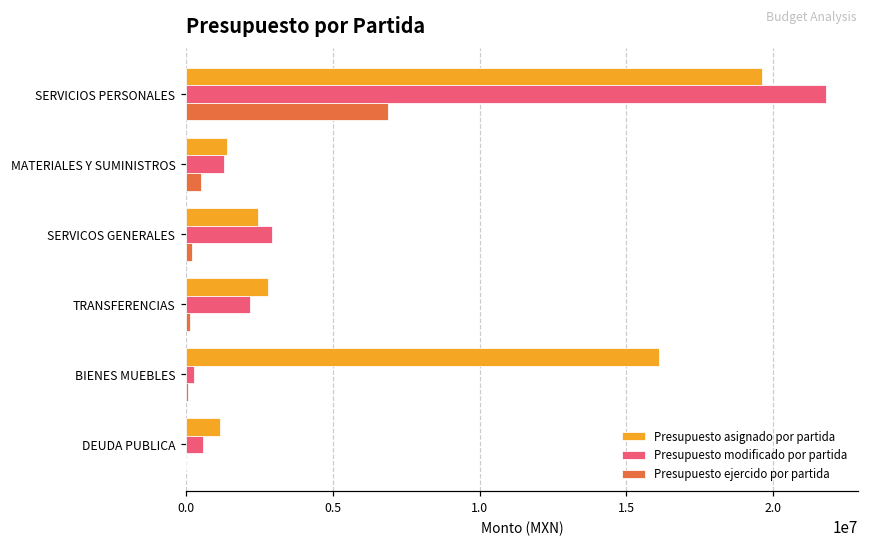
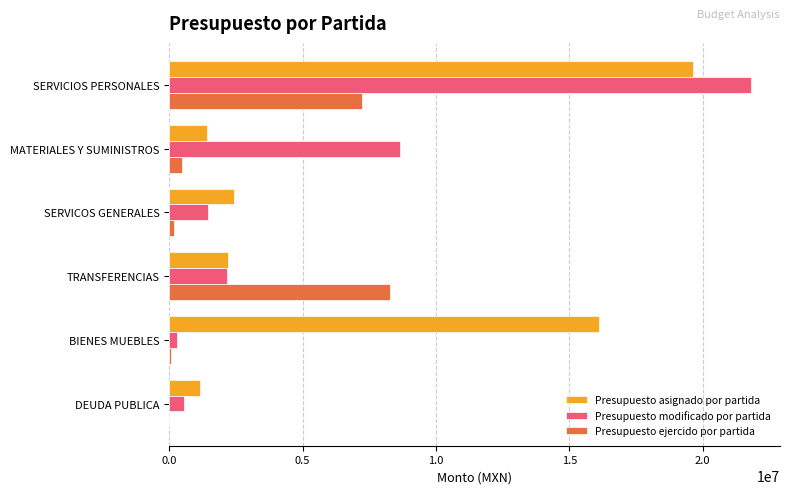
  {
    "Presupuesto asignado por partida": {
      "SERVICIOS PERSONALES": 19600000,
      "MATERIALES Y SUMINISTROS": 1400000,
      "SERVICOS GENERALES": 2400000,
-     "TRANSFERENCIAS": 2800000,
+     "TRANSFERENCIAS": 2200000,
      "BIENES MUEBLES": 16100000,
      "DEUDA PUBLICA": 1100000
    },
    "Presupuesto modificado por partida": {
      "SERVICIOS PERSONALES": 21800000,
-     "MATERIALES Y SUMINISTROS": 1300000,
-     "SERVICOS GENERALES": 2900000,
+     "MATERIALES Y SUMINISTROS": 8700000,
+     "SERVICOS GENERALES": 1500000,
      "TRANSFERENCIAS": 2200000,
      "BIENES MUEBLES": 300000,
      "DEUDA PUBLICA": 600000
    },
    "Presupuesto ejercido por partida": {
-     "SERVICIOS PERSONALES": 6900000,
+     "SERVICIOS PERSONALES": 7200000,
      "MATERIALES Y SUMINISTROS": 500000,
      "SERVICOS GENERALES": 200000,
-     "TRANSFERENCIAS": 100000,
+     "TRANSFERENCIAS": 8300000,
      "DEUDA PUBLICA": 0
    }
  }
